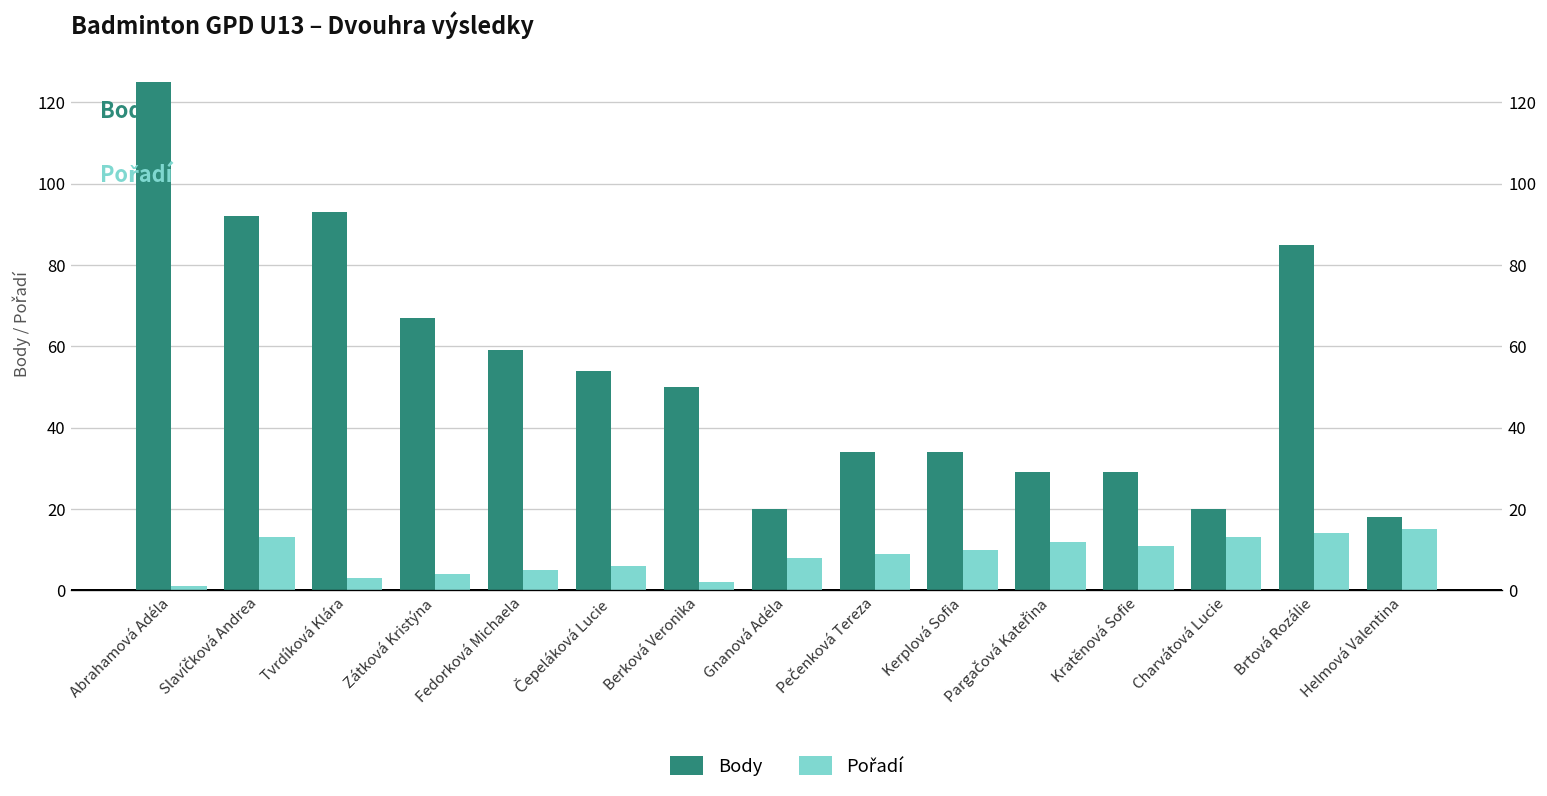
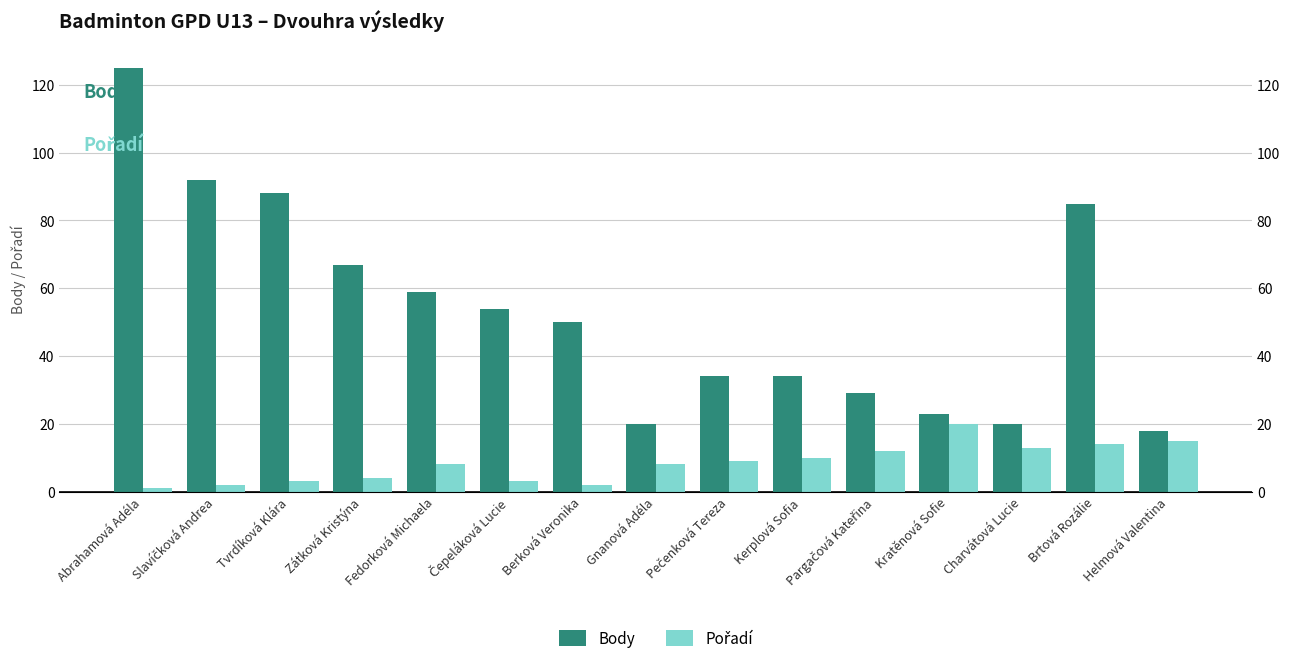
  {
    "Body": {
      "Abrahamová Adéla": 125,
      "Slavíčková Andrea": 92,
-     "Tvrdíková Klára": 93,
+     "Tvrdíková Klára": 88,
      "Zátková Kristýna": 67,
      "Fedorková Michaela": 59,
      "Čepeláková Lucie": 54,
      "Berková Veronika": 50,
      "Gnanová Adéla": 20,
      "Pečenková Tereza": 34,
      "Kerplová Sofia": 34,
      "Pargačová Kateřina": 29,
-     "Kratěnová Sofie": 29,
+     "Kratěnová Sofie": 23,
      "Charvátová Lucie": 20,
      "Brtová Rozálie": 85,
      "Helmová Valentina": 18
    },
    "Pořadí": {
      "Abrahamová Adéla": 1,
-     "Slavíčková Andrea": 13,
+     "Slavíčková Andrea": 2,
      "Tvrdíková Klára": 3,
      "Zátková Kristýna": 4,
-     "Fedorková Michaela": 5,
-     "Čepeláková Lucie": 6,
+     "Fedorková Michaela": 8,
+     "Čepeláková Lucie": 3,
      "Berková Veronika": 2,
      "Gnanová Adéla": 8,
      "Pečenková Tereza": 9,
      "Kerplová Sofia": 10,
      "Pargačová Kateřina": 12,
-     "Kratěnová Sofie": 11,
+     "Kratěnová Sofie": 20,
      "Charvátová Lucie": 13,
      "Brtová Rozálie": 14,
      "Helmová Valentina": 15
    }
  }
